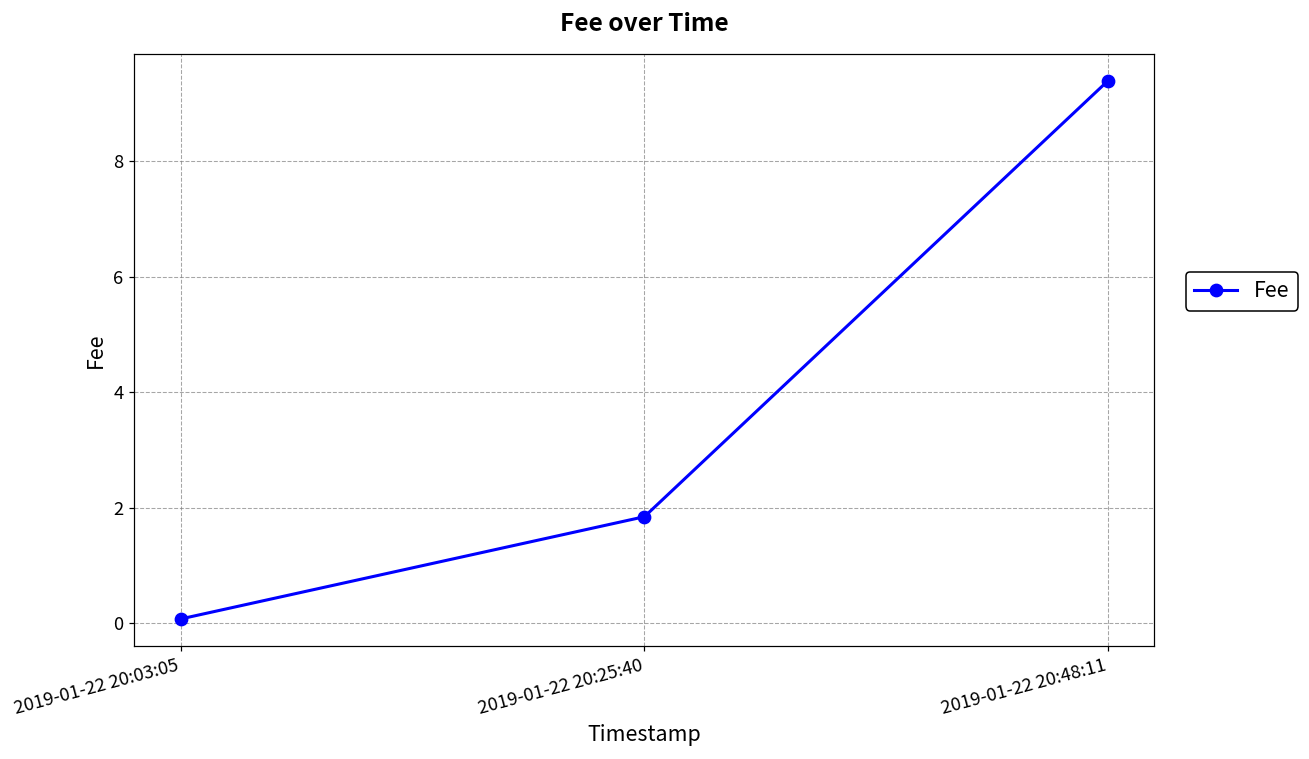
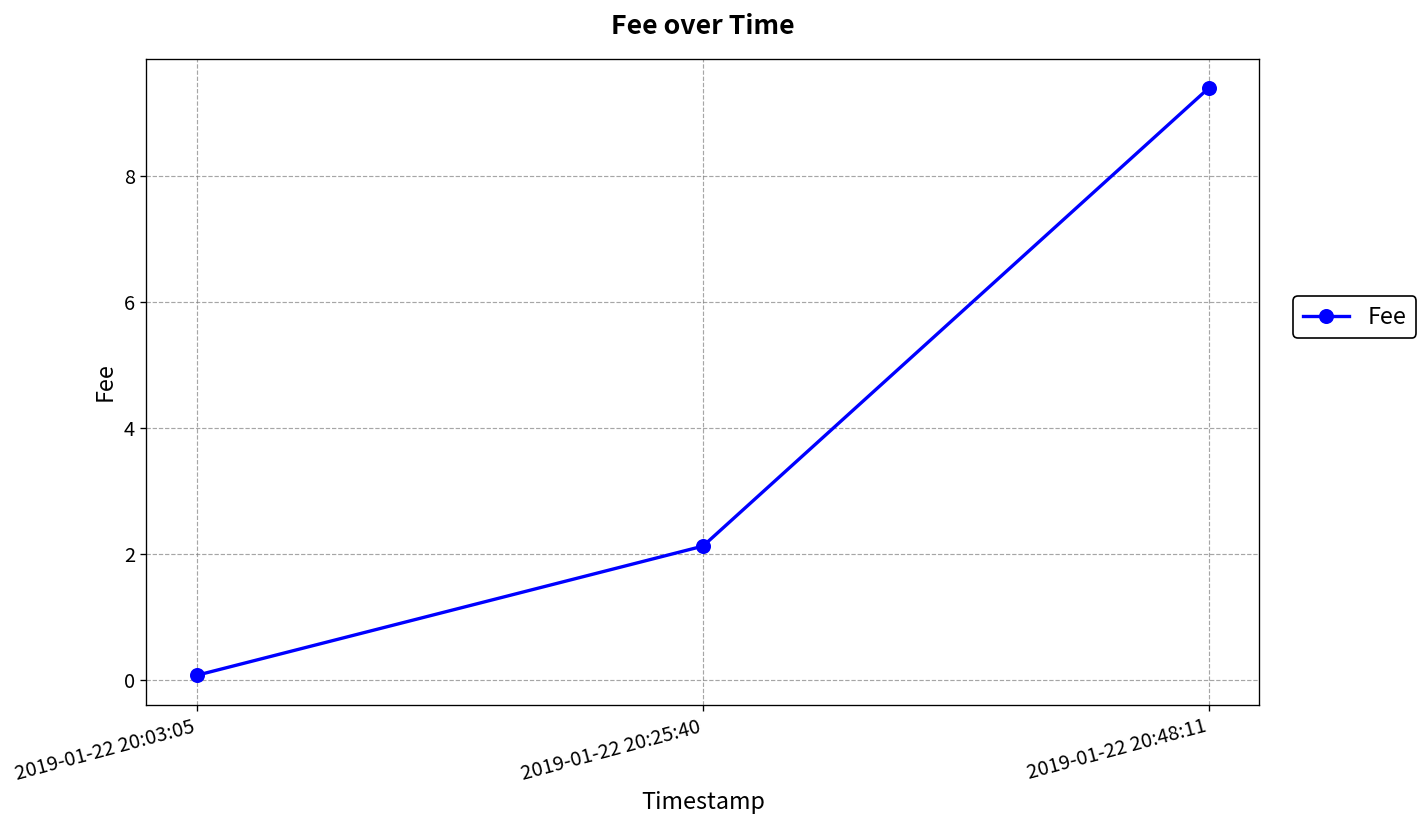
  {
    "2019-01-22 20:03:05": 0.1,
-   "2019-01-22 20:25:40": 1.8,
+   "2019-01-22 20:25:40": 2.1,
    "2019-01-22 20:48:11": 9.4
  }
